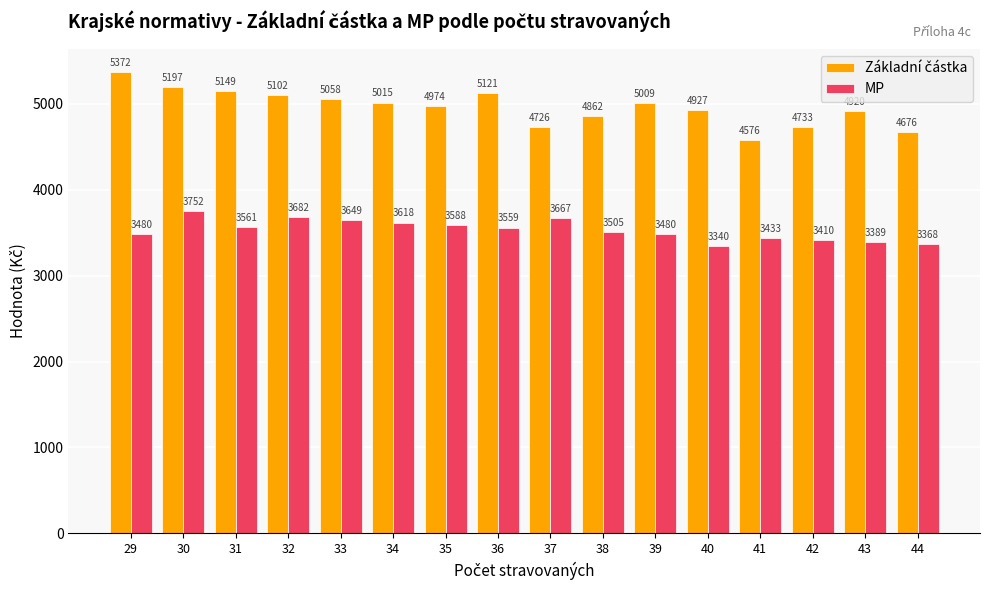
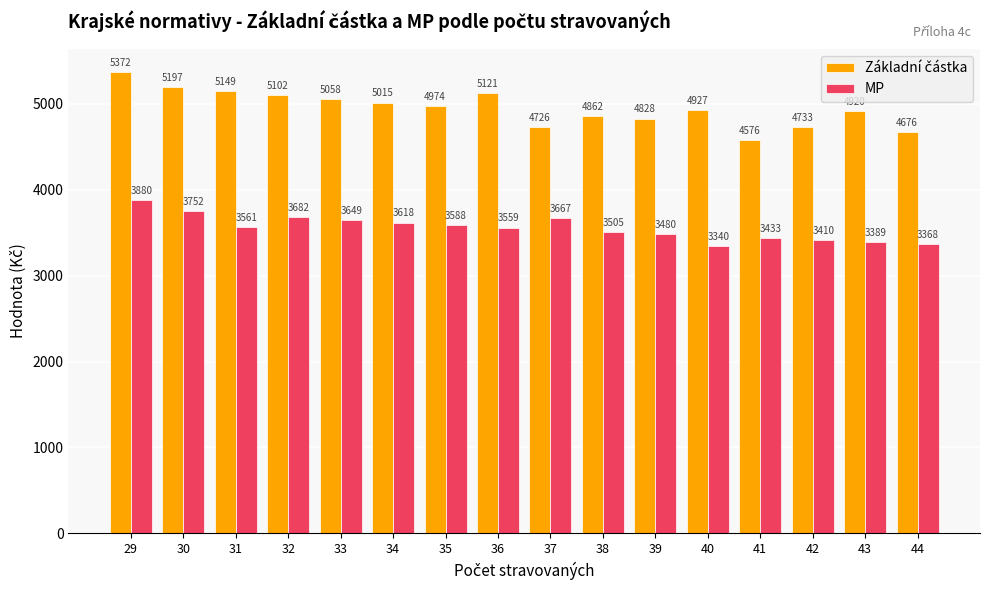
  {
    "Základní částka": {
      "29": 5372,
      "30": 5197,
      "31": 5149,
      "32": 5102,
      "33": 5058,
      "34": 5015,
      "35": 4974,
      "36": 5121,
      "37": 4726,
      "38": 4862,
-     "39": 5009,
+     "39": 4828,
      "40": 4927,
      "41": 4576,
      "42": 4733,
      "44": 4676
    },
    "MP": {
-     "29": 3480,
+     "29": 3880,
      "30": 3752,
      "31": 3561,
      "32": 3682,
      "33": 3649,
      "34": 3618,
      "35": 3588,
      "36": 3559,
      "37": 3667,
      "38": 3505,
      "39": 3480,
      "40": 3340,
      "41": 3433,
      "42": 3410,
      "43": 3389,
      "44": 3368
    }
  }
